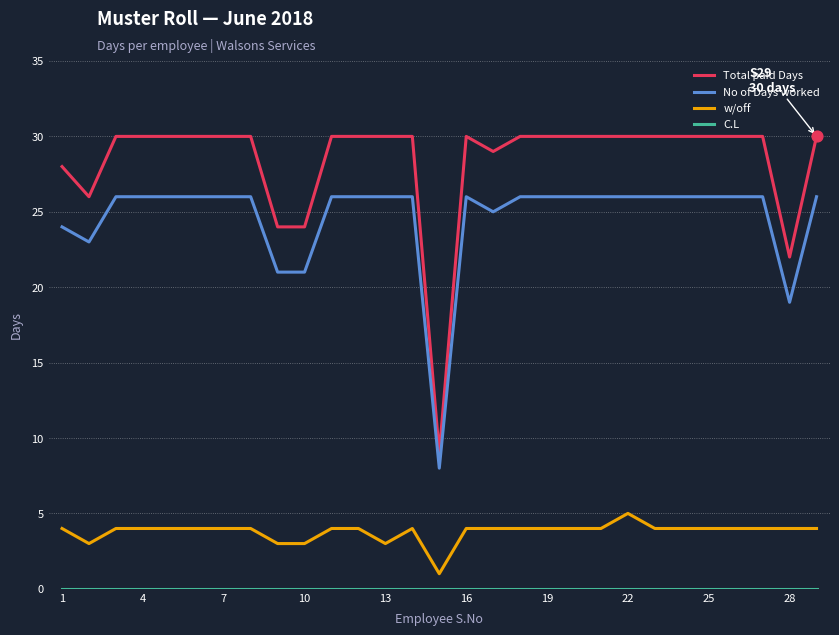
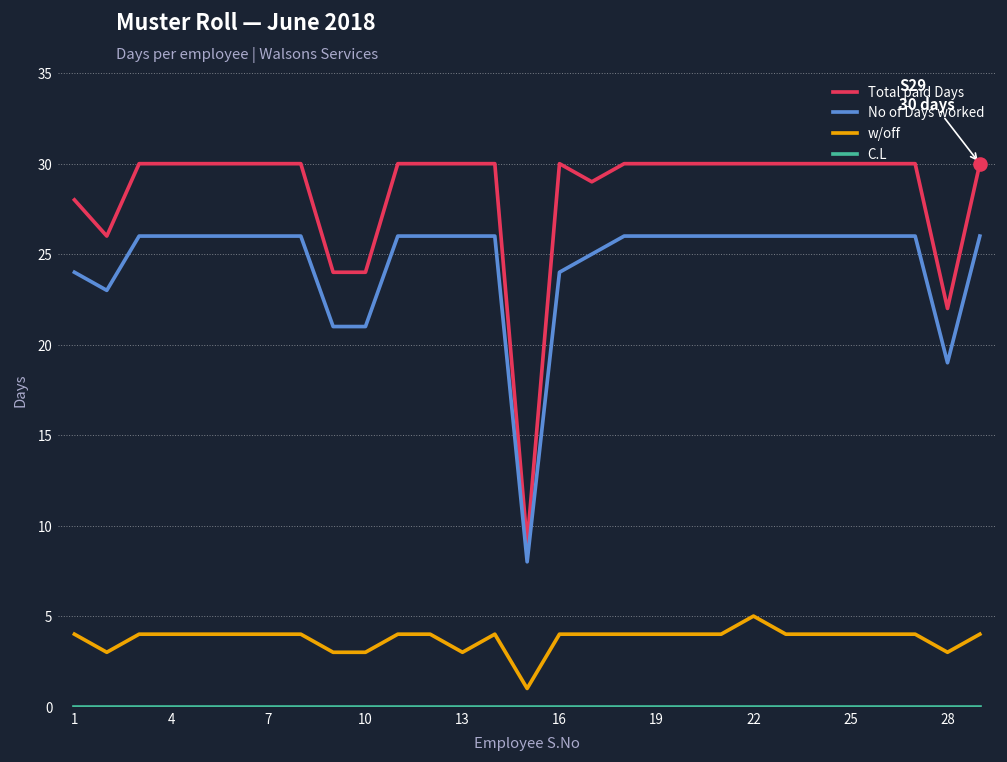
  {
    "No of Days worked": {
      "1": 24,
      "4": 26,
      "7": 26,
      "10": 21,
      "13": 26,
-     "16": 26,
+     "16": 24,
      "19": 26,
      "22": 26,
      "25": 26,
      "28": 19
    },
    "w/off": {
      "1": 4,
      "4": 4,
      "7": 4,
      "10": 3,
      "13": 3,
      "16": 4,
      "19": 4,
      "22": 5,
      "25": 4,
-     "28": 4
+     "28": 3
    },
    "C.L": {
      "1": 0,
      "4": 0,
      "7": 0,
      "10": 0,
      "13": 0,
      "16": 0,
      "19": 0,
      "22": 0,
      "25": 0,
      "28": 0
    }
  }
